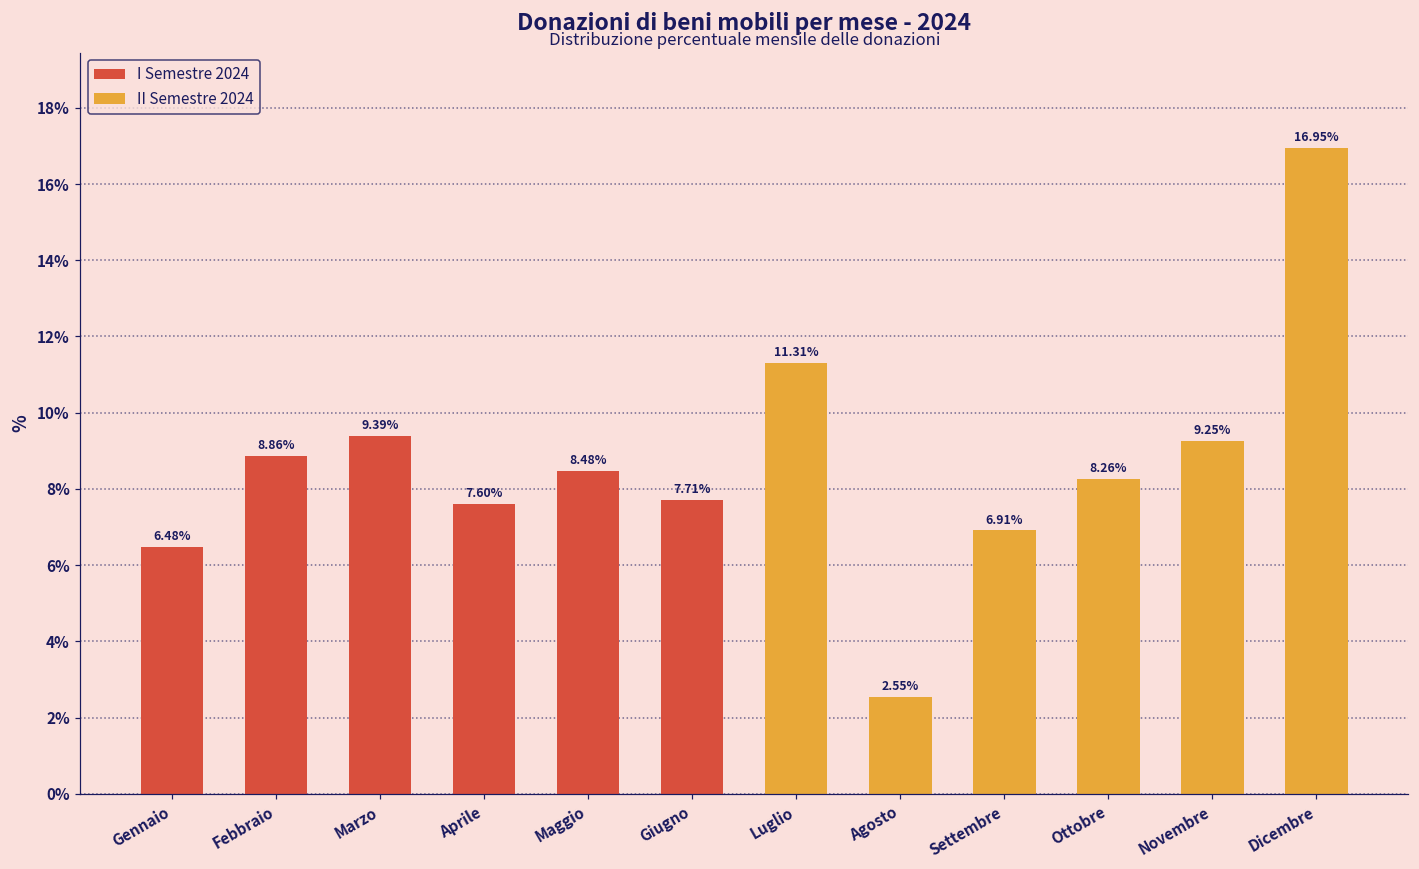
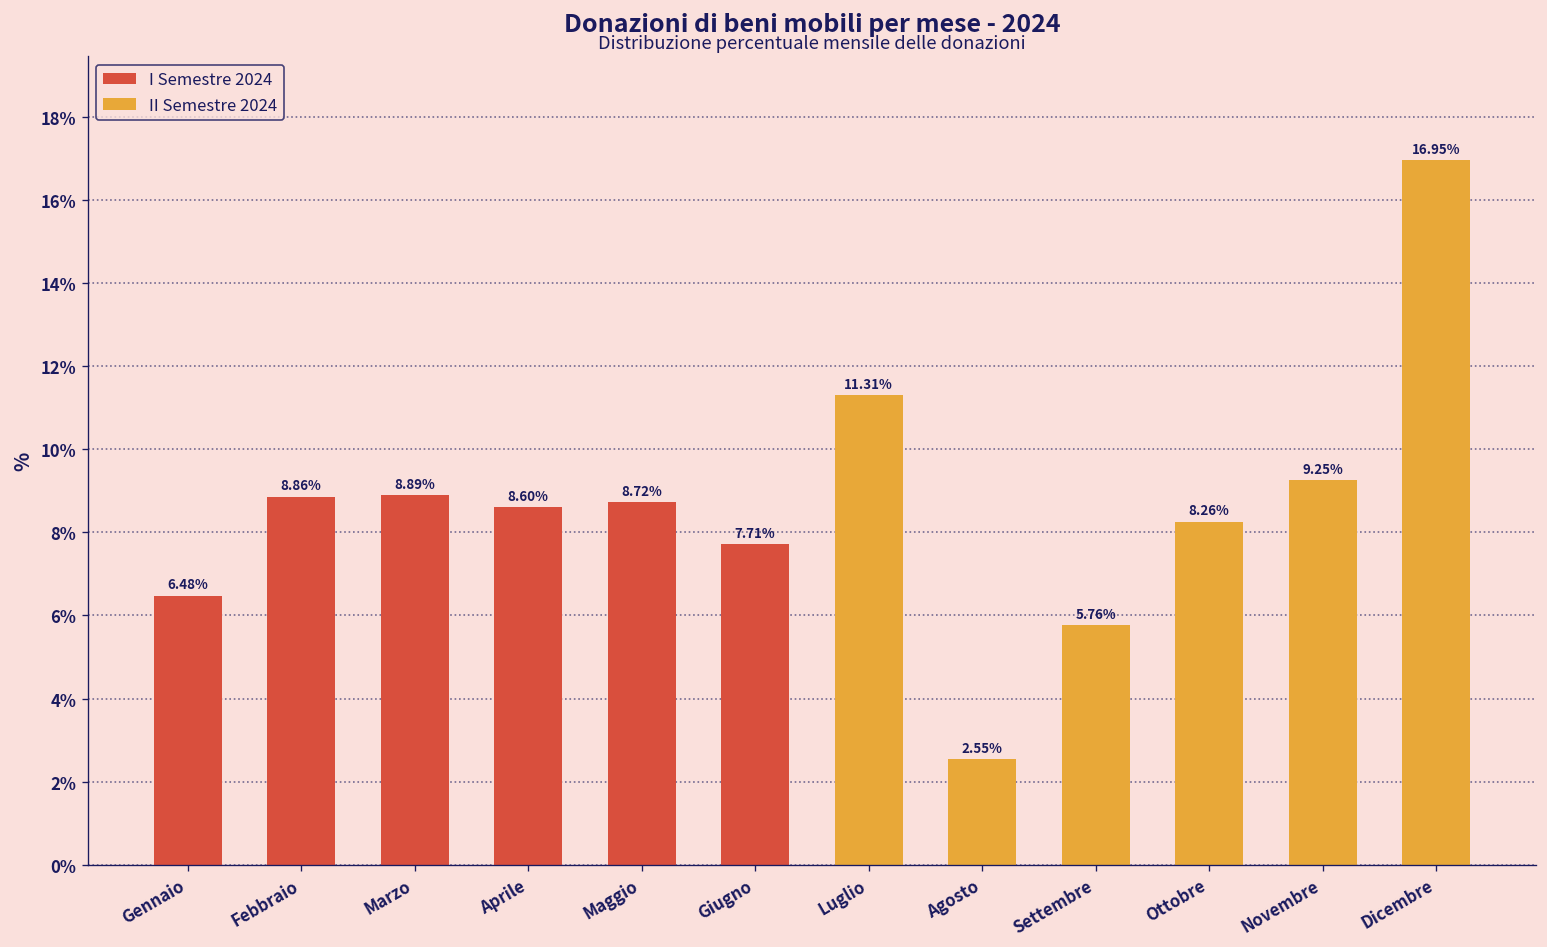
  {
    "I Semestre 2024": {
      "Gennaio": "6.48%",
      "Febbraio": "8.86%",
-     "Marzo": "9.39%",
-     "Aprile": "7.60%",
-     "Maggio": "8.48%",
+     "Marzo": "8.89%",
+     "Aprile": "8.60%",
+     "Maggio": "8.72%",
      "Giugno": "7.71%"
    },
    "II Semestre 2024": {
      "Luglio": "11.31%",
      "Agosto": "2.55%",
-     "Settembre": "6.91%",
+     "Settembre": "5.76%",
      "Ottobre": "8.26%",
      "Novembre": "9.25%",
      "Dicembre": "16.95%"
    }
  }
